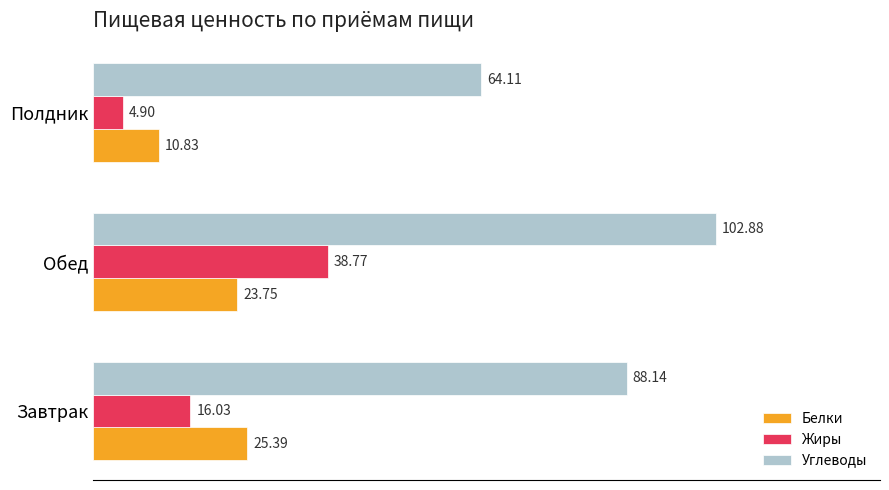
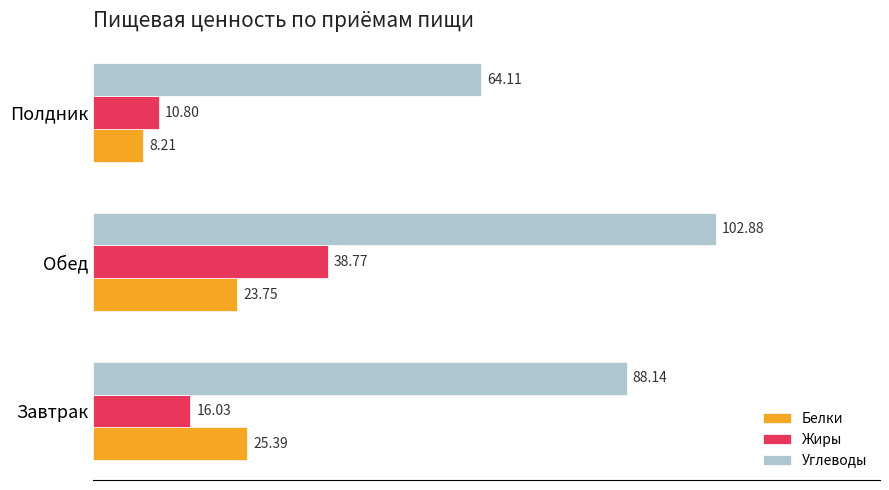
  {
    "Белки": {
-     "Полдник": 10.83,
+     "Полдник": 8.21,
      "Обед": 23.75,
      "Завтрак": 25.39
    },
    "Жиры": {
-     "Полдник": 4.90,
+     "Полдник": 10.80,
      "Обед": 38.77,
      "Завтрак": 16.03
    },
    "Углеводы": {
      "Полдник": 64.11,
      "Обед": 102.88,
      "Завтрак": 88.14
    }
  }
